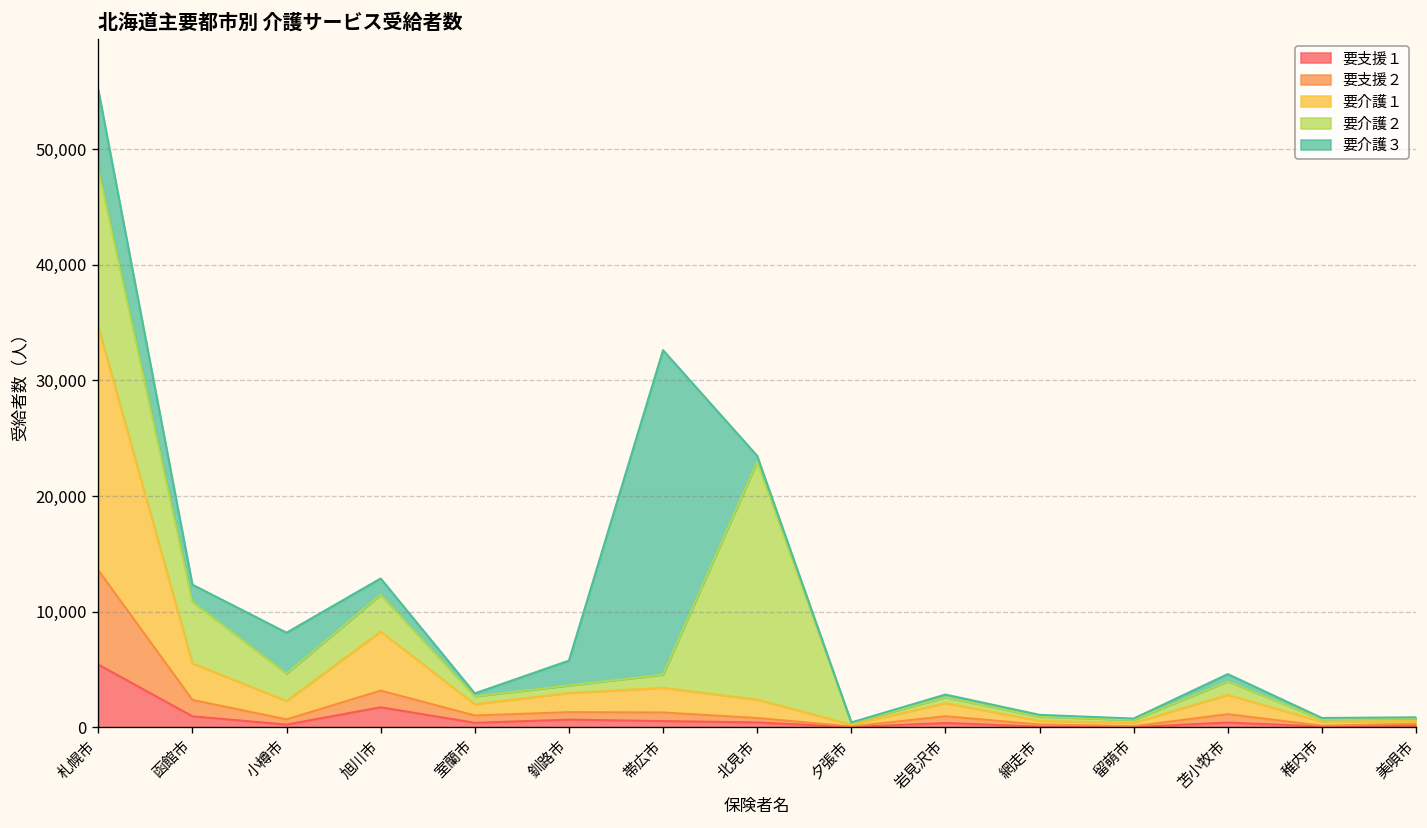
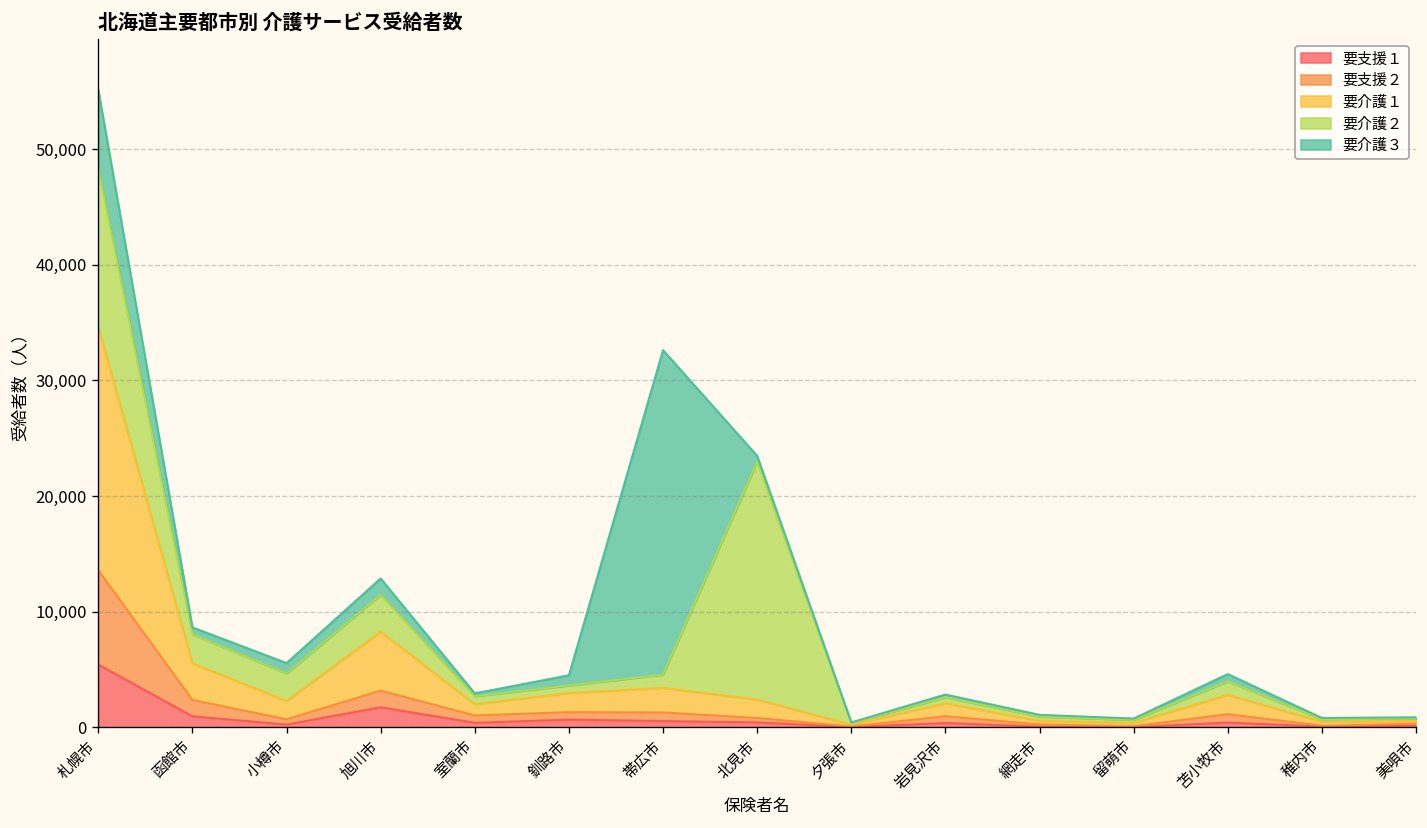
  {
    "要介護２": {
      "札幌市": "14,000",
-     "函館市": "5,000",
+     "函館市": "3,000",
      "小樽市": "2,000",
      "旭川市": "3,000",
      "釧路市": "1,000",
      "帯広市": "1,000",
      "北見市": "21,000",
      "苫小牧市": "1,000"
    },
    "要介護３": {
      "札幌市": "7,000",
-     "函館市": "1,500",
-     "小樽市": "4,000",
+     "函館市": "600",
+     "小樽市": "1,000",
      "旭川市": "1,000",
-     "釧路市": "2,000",
+     "釧路市": "1,000",
      "帯広市": "28,000",
      "北見市": "1,000",
      "苫小牧市": "1,000"
    }
  }
